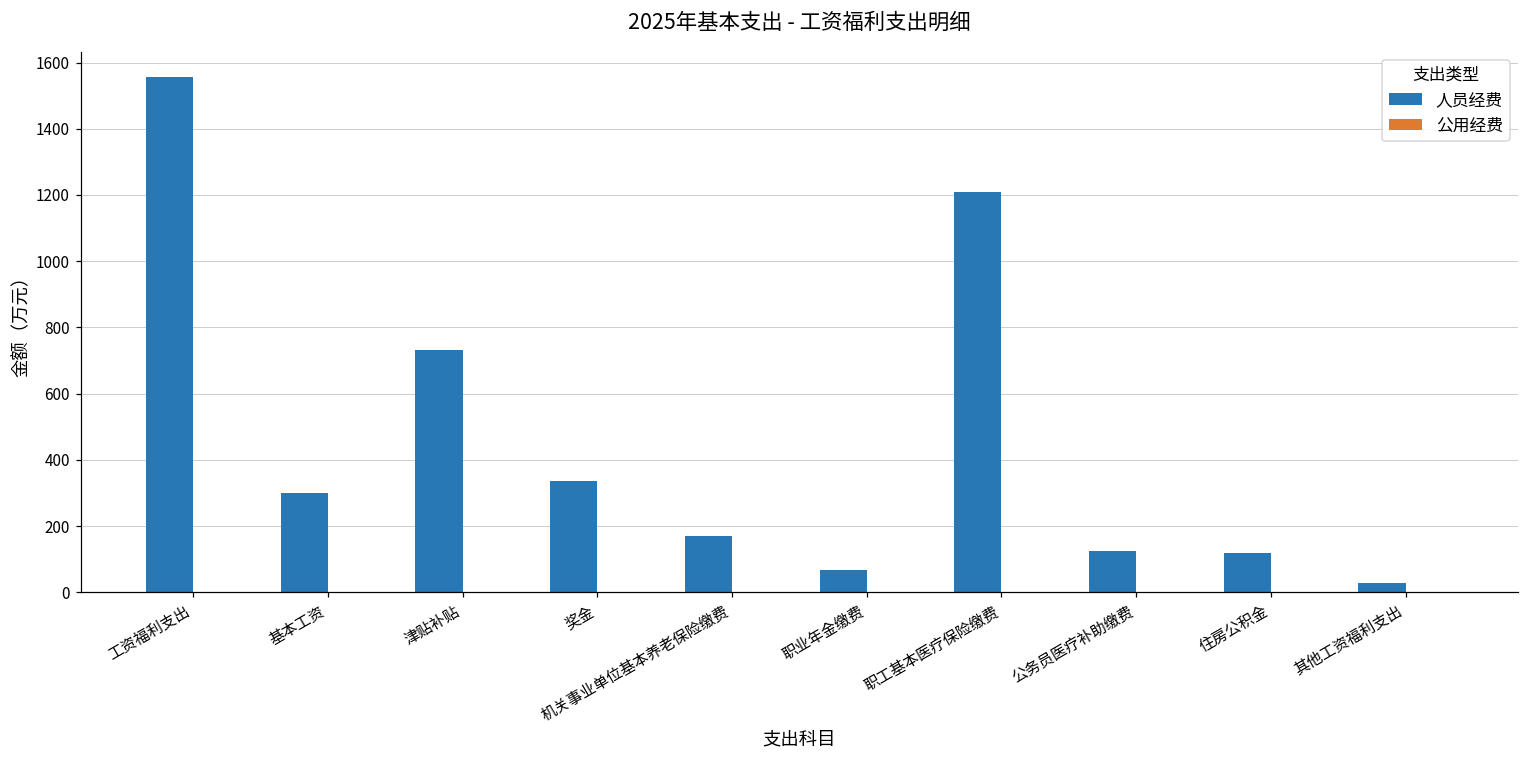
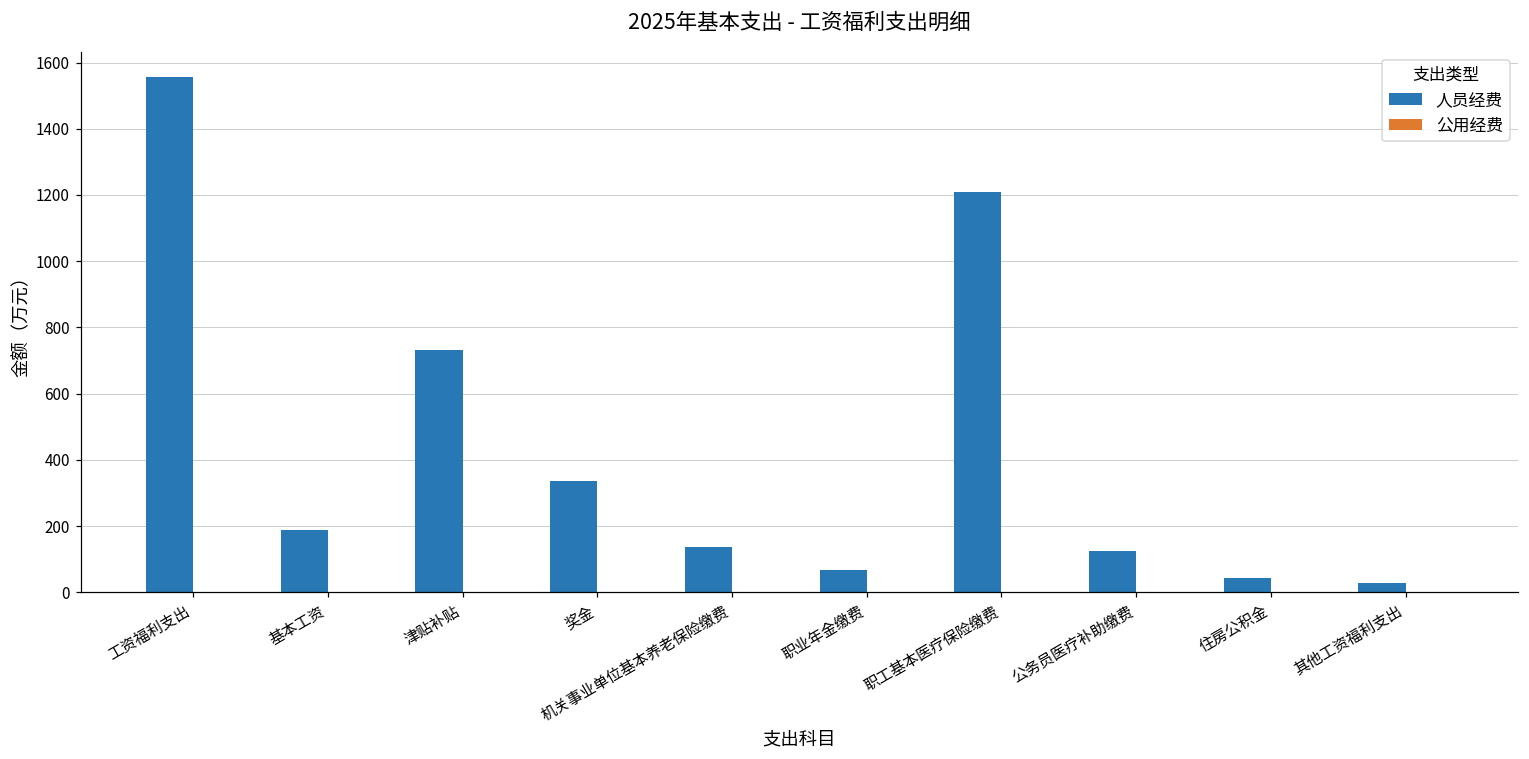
  {
    "人员经费": {
      "工资福利支出": 1560,
-     "基本工资": 300,
+     "基本工资": 190,
      "津贴补贴": 730,
      "奖金": 340,
-     "机关事业单位基本养老保险缴费": 170,
+     "机关事业单位基本养老保险缴费": 140,
      "职业年金缴费": 70,
      "职工基本医疗保险缴费": 1210,
      "公务员医疗补助缴费": 120,
-     "住房公积金": 120,
+     "住房公积金": 40,
      "其他工资福利支出": 30
    },
    "公用经费": {
      "基本工资": 0,
      "津贴补贴": 0,
      "奖金": 0,
      "机关事业单位基本养老保险缴费": 0,
      "职业年金缴费": 0,
      "职工基本医疗保险缴费": 0,
      "公务员医疗补助缴费": 0,
      "住房公积金": 0
    }
  }
